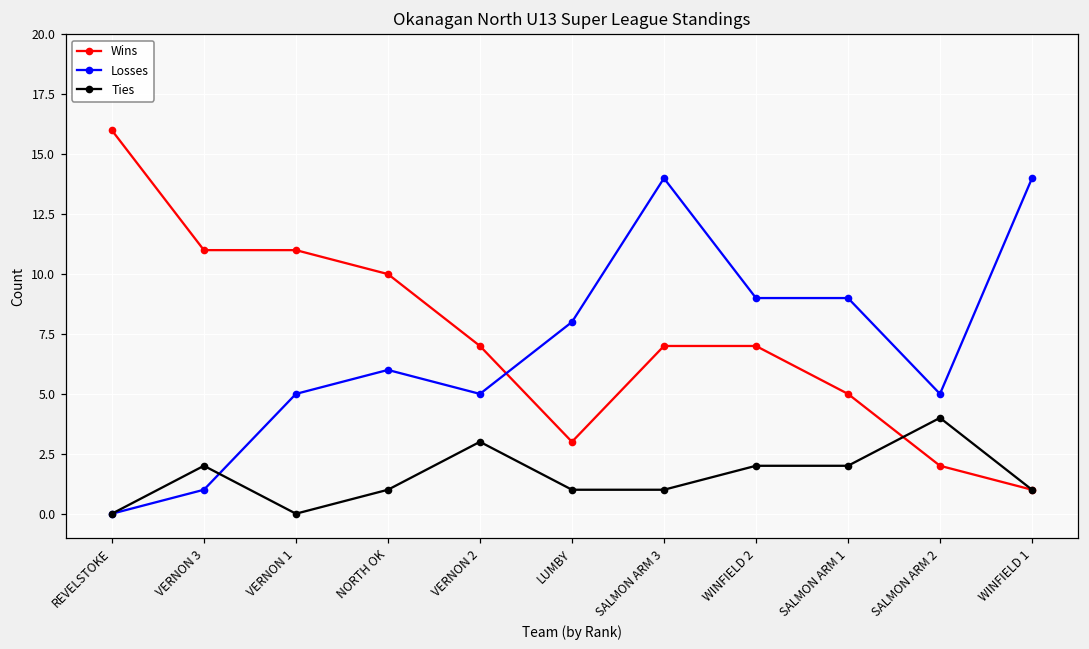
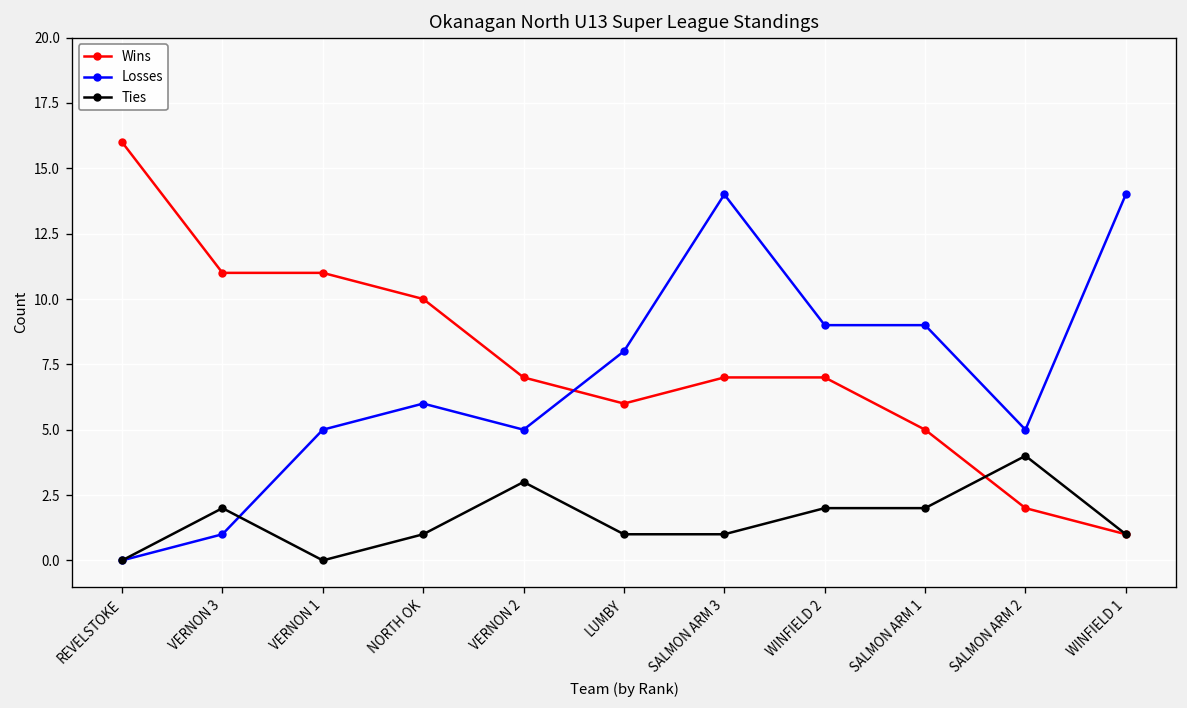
  {
    "Wins": {
      "REVELSTOKE": 16,
      "VERNON 3": 11,
      "VERNON 1": 11,
      "NORTH OK": 10,
      "VERNON 2": 7,
-     "LUMBY": 3,
+     "LUMBY": 6,
      "SALMON ARM 3": 7,
      "WINFIELD 2": 7,
      "SALMON ARM 1": 5,
      "SALMON ARM 2": 2
    },
    "Losses": {
      "VERNON 3": 1,
      "VERNON 1": 5,
      "NORTH OK": 6,
      "VERNON 2": 5,
      "LUMBY": 8,
      "SALMON ARM 3": 14,
      "WINFIELD 2": 9,
      "SALMON ARM 1": 9,
      "SALMON ARM 2": 5,
      "WINFIELD 1": 14
    },
    "Ties": {
      "VERNON 3": 2,
      "VERNON 1": 0,
      "NORTH OK": 1,
      "VERNON 2": 3,
      "LUMBY": 1,
      "SALMON ARM 3": 1,
      "WINFIELD 2": 2,
      "SALMON ARM 1": 2,
      "SALMON ARM 2": 4
    }
  }
